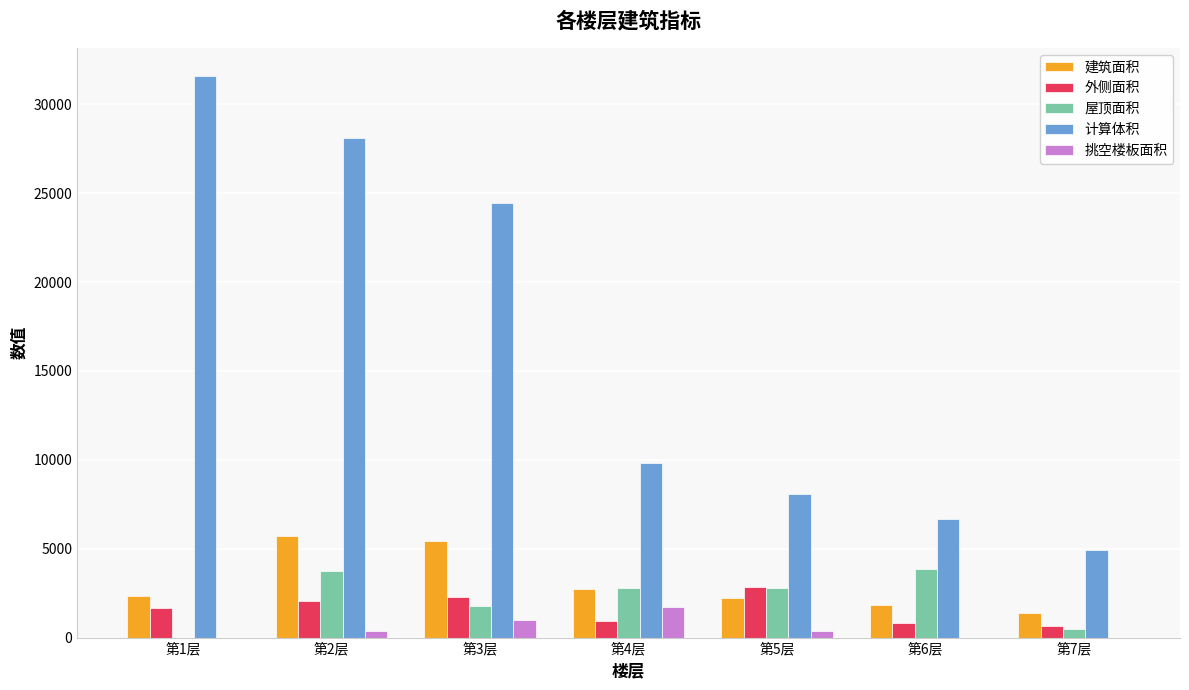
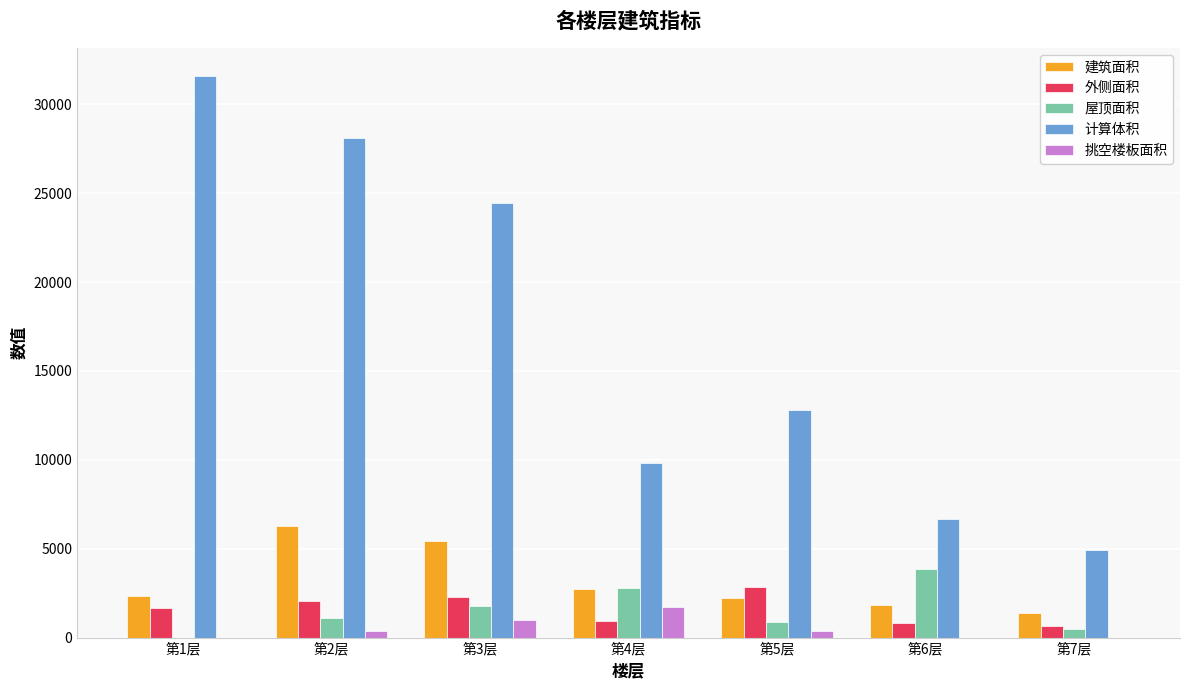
  {
    "建筑面积": {
      "第1层": 2400,
-     "第2层": 5700,
+     "第2层": 6300,
      "第3层": 5400,
      "第4层": 2700,
      "第5层": 2200,
      "第6层": 1900,
      "第7层": 1400
    },
    "外侧面积": {
      "第1层": 1700,
      "第2层": 2000,
      "第3层": 2300,
      "第4层": 900,
      "第5层": 2800,
      "第6层": 800,
      "第7层": 600
    },
    "屋顶面积": {
      "第1层": 0,
-     "第2层": 3700,
+     "第2层": 1100,
      "第3层": 1800,
      "第4层": 2800,
-     "第5层": 2800,
+     "第5层": 900,
      "第6层": 3800,
      "第7层": 500
    },
    "计算体积": {
      "第1层": 31600,
      "第2层": 28100,
      "第3层": 24500,
      "第4层": 9800,
-     "第5层": 8100,
+     "第5层": 12800,
      "第6层": 6700,
      "第7层": 5000
    },
    "挑空楼板面积": {
      "第1层": 0,
      "第2层": 300,
      "第3层": 1000,
      "第4层": 1700,
      "第5层": 400,
      "第7层": 0
    }
  }
